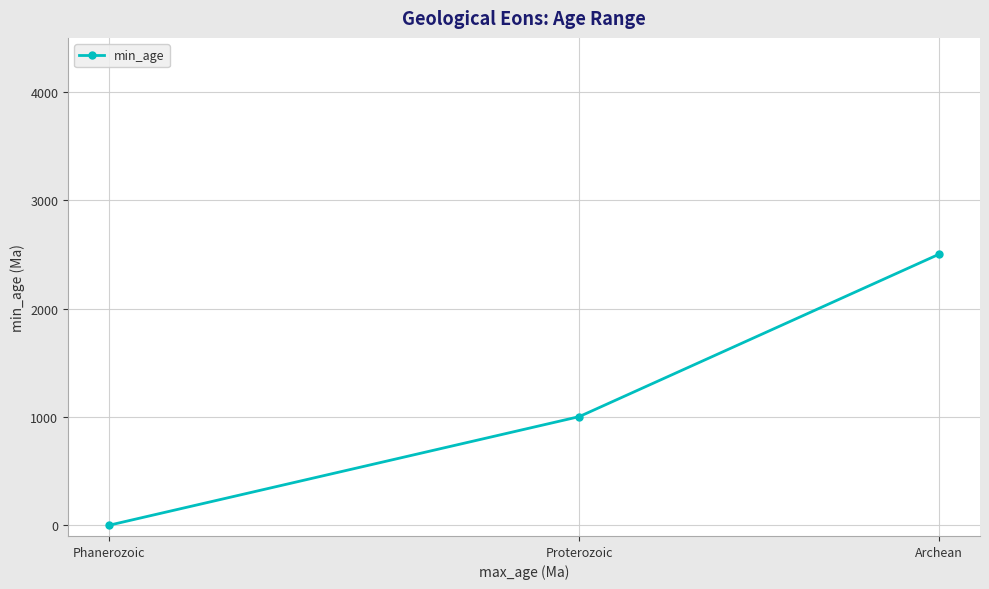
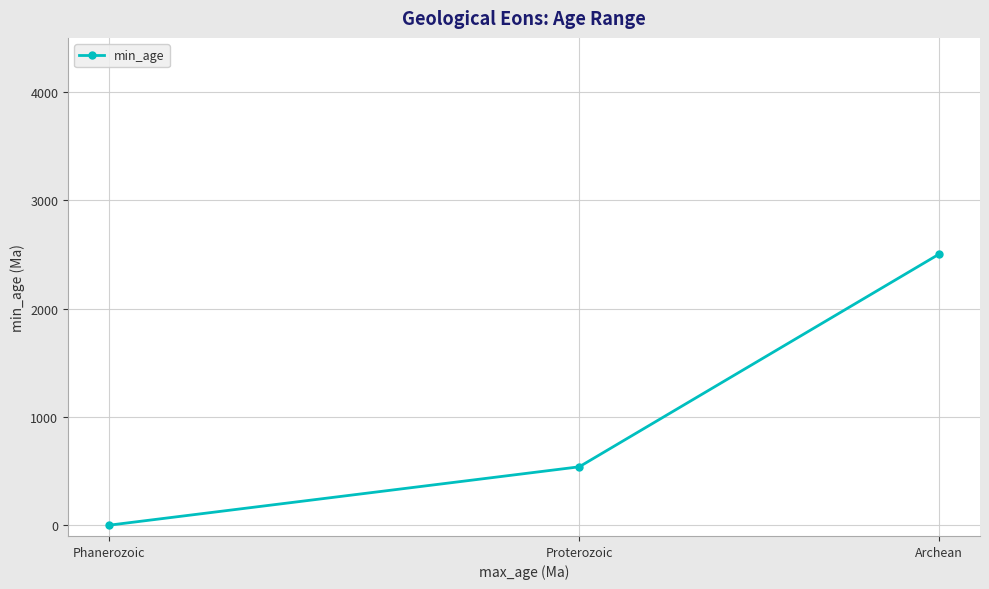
  {
    "Phanerozoic": 0,
-   "Proterozoic": 1000,
+   "Proterozoic": 540,
    "Archean": 2500
  }
